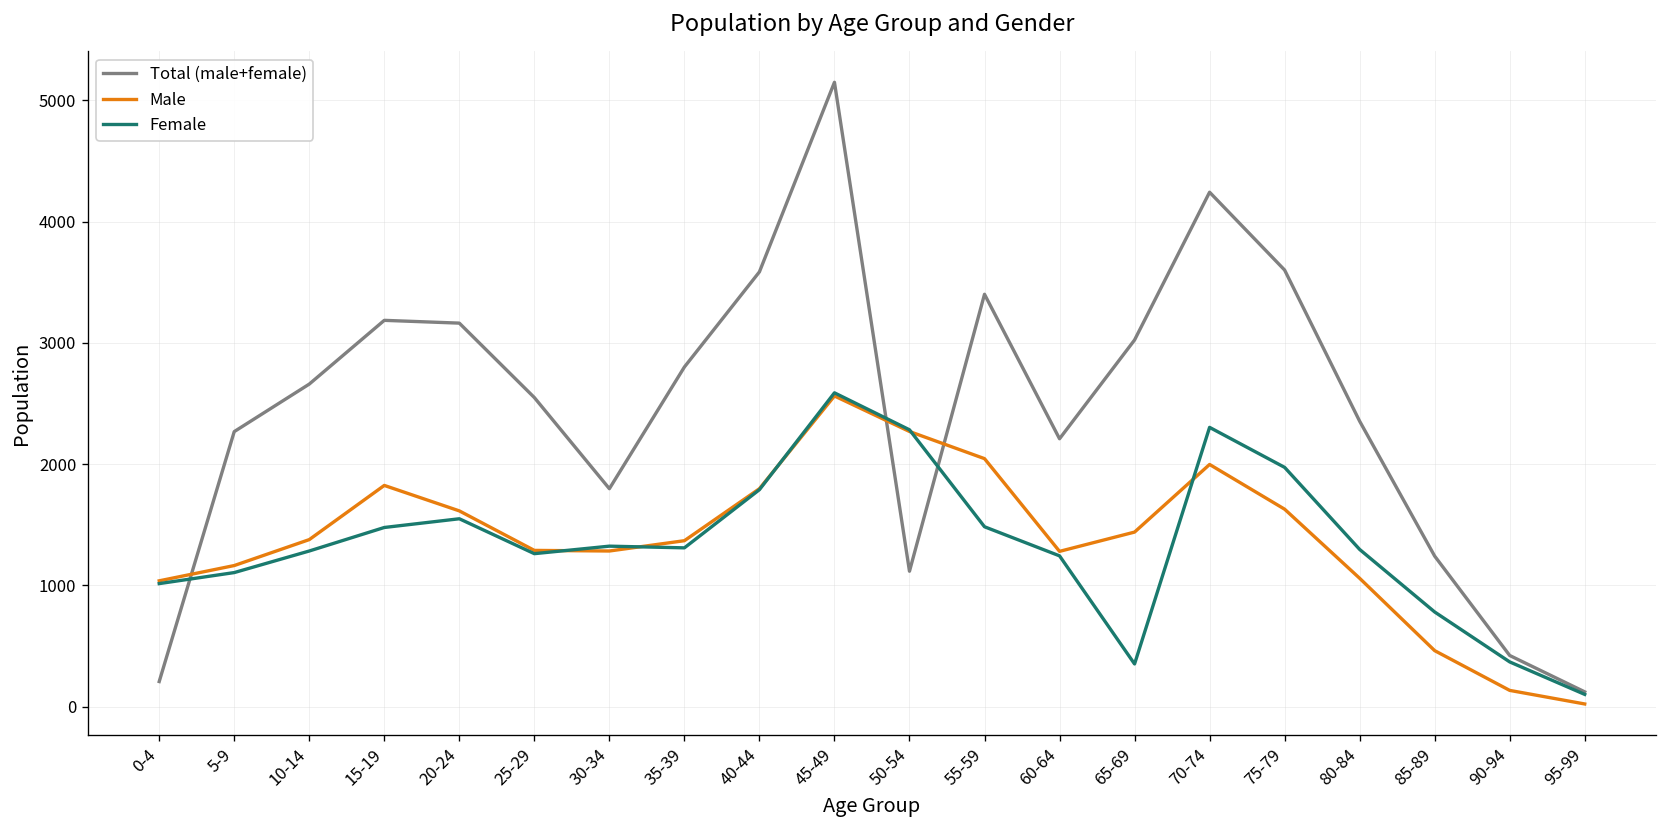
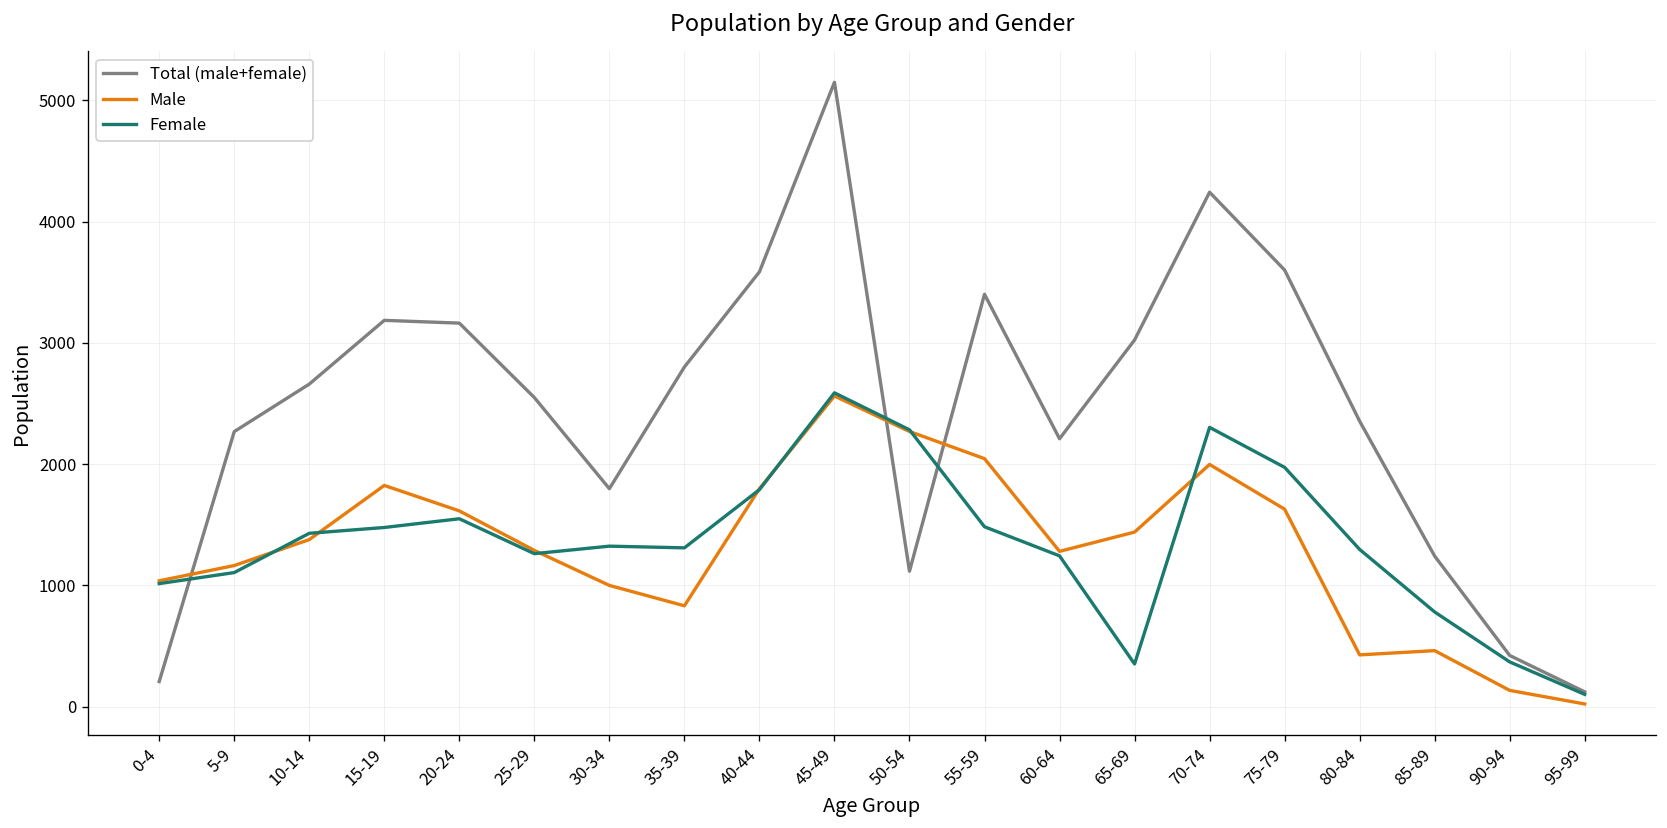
  {
    "Total (male+female)": {
      "0-4": 210,
      "5-9": 2270,
      "10-14": 2660,
      "15-19": 3190,
      "20-24": 3160,
      "25-29": 2550,
      "30-34": 1800,
      "35-39": 2800,
      "40-44": 3590,
      "45-49": 5150,
      "50-54": 1120,
      "55-59": 3400,
      "60-64": 2210,
      "65-69": 3020,
      "70-74": 4240,
      "75-79": 3600,
      "80-84": 2350,
      "85-89": 1240,
      "90-94": 420
    },
    "Male": {
      "5-9": 1160,
      "10-14": 1380,
      "15-19": 1820,
      "20-24": 1610,
      "25-29": 1290,
-     "30-34": 1280,
-     "35-39": 1370,
+     "30-34": 1000,
+     "35-39": 830,
      "45-49": 2560,
      "55-59": 2050,
      "60-64": 1280,
      "65-69": 1440,
      "70-74": 2000,
      "75-79": 1630,
-     "80-84": 1060,
+     "80-84": 430,
      "85-89": 460,
      "90-94": 130,
      "95-99": 20
    },
    "Female": {
      "5-9": 1110,
-     "10-14": 1280,
+     "10-14": 1430,
      "15-19": 1480,
      "20-24": 1550,
      "25-29": 1260,
      "30-34": 1320,
      "35-39": 1310,
      "45-49": 2590,
      "55-59": 1480,
      "60-64": 1240,
      "65-69": 350,
      "70-74": 2300,
      "75-79": 1970,
      "80-84": 1300,
      "85-89": 780,
      "90-94": 370
    }
  }
